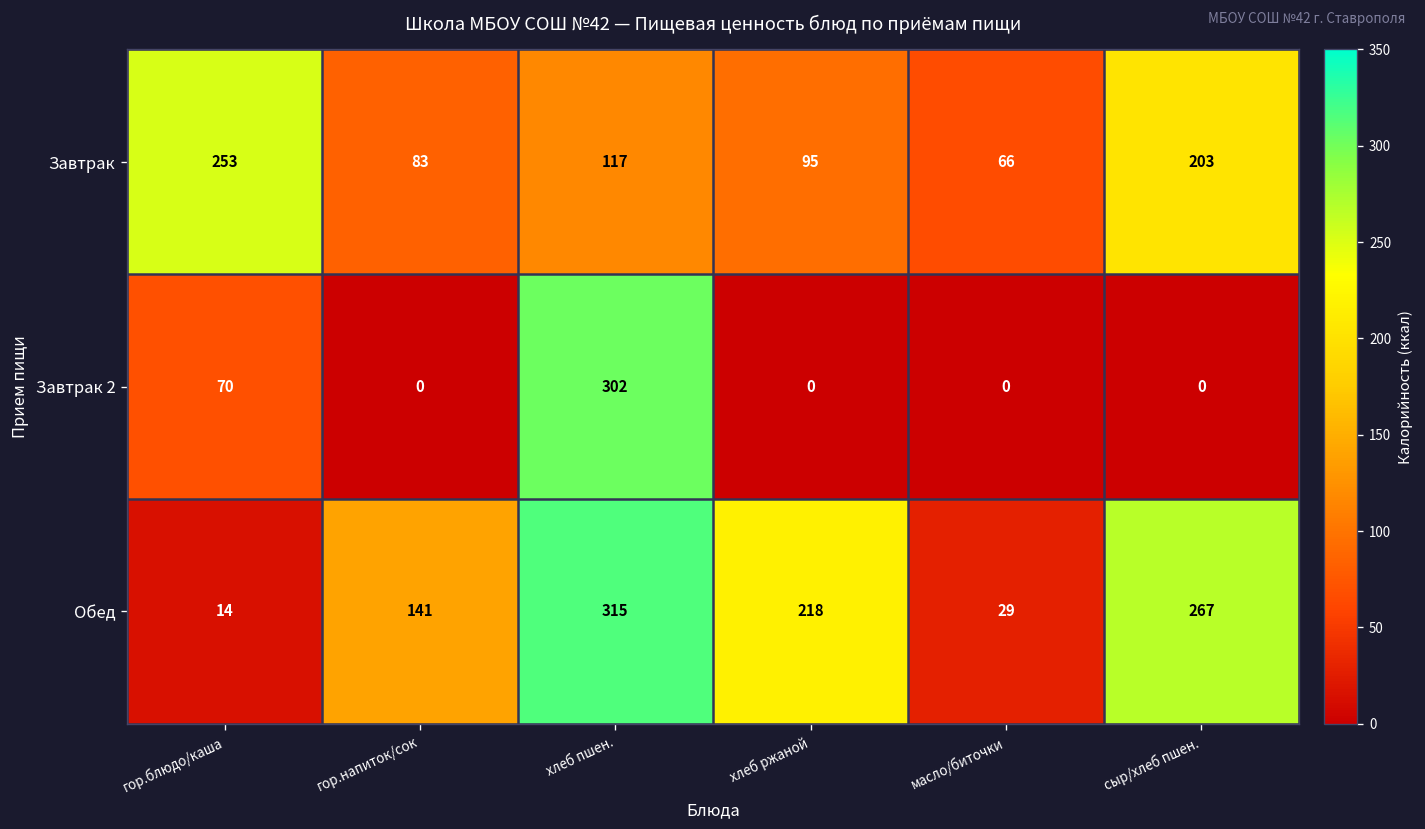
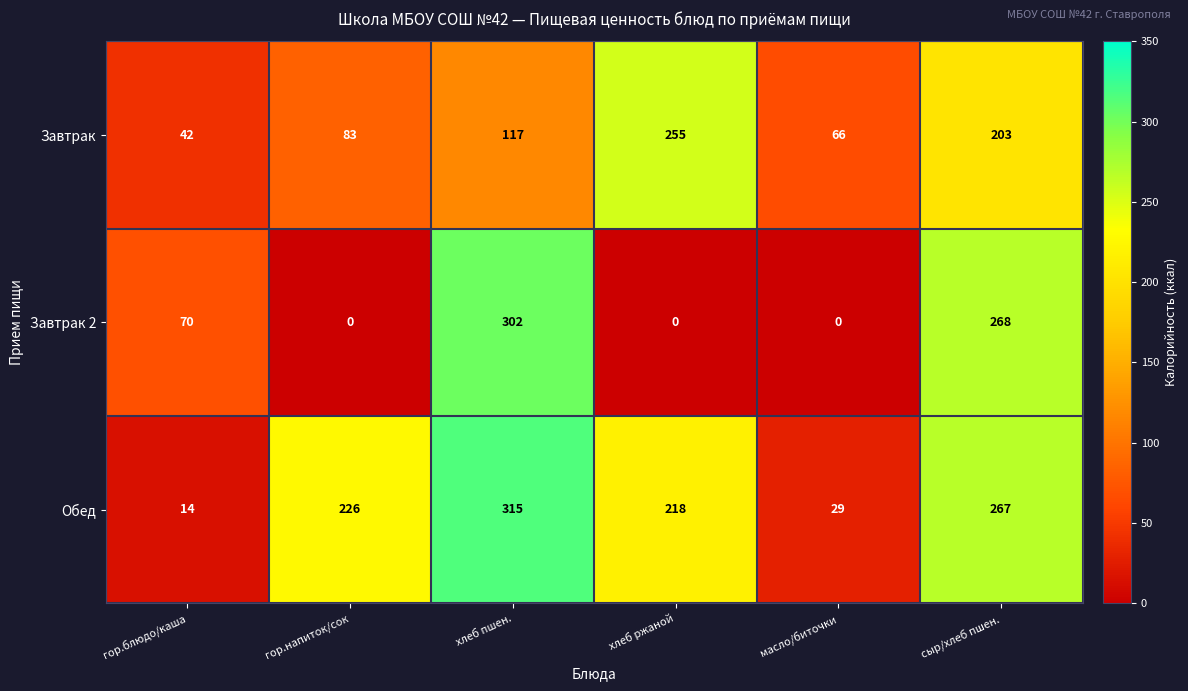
  {
    "Завтрак": {
-     "гор.блюдо/каша": 253,
+     "гор.блюдо/каша": 42,
      "гор.напиток/сок": 83,
      "хлеб пшен.": 117,
-     "хлеб ржаной": 95,
+     "хлеб ржаной": 255,
      "масло/биточки": 66,
      "сыр/хлеб пшен.": 203
    },
    "Завтрак 2": {
      "гор.блюдо/каша": 70,
      "гор.напиток/сок": 0,
      "хлеб пшен.": 302,
      "хлеб ржаной": 0,
      "масло/биточки": 0,
-     "сыр/хлеб пшен.": 0
+     "сыр/хлеб пшен.": 268
    },
    "Обед": {
      "гор.блюдо/каша": 14,
-     "гор.напиток/сок": 141,
+     "гор.напиток/сок": 226,
      "хлеб пшен.": 315,
      "хлеб ржаной": 218,
      "масло/биточки": 29,
      "сыр/хлеб пшен.": 267
    }
  }
